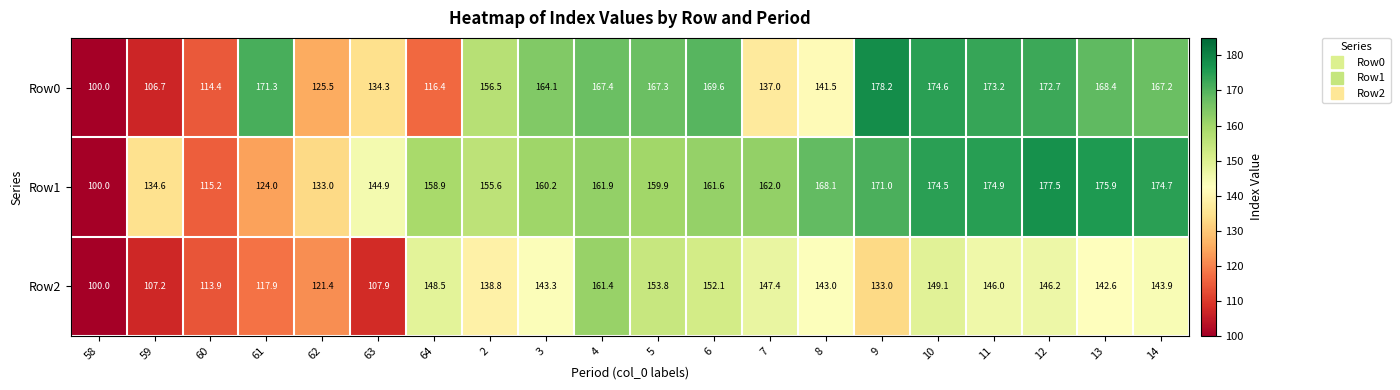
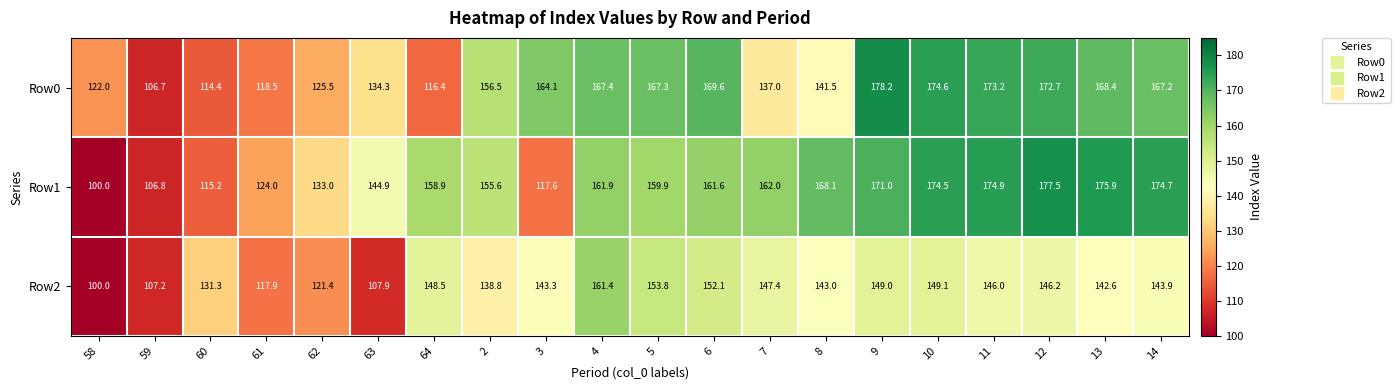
  {
    "Row0": {
-     "58": 100.0,
+     "58": 122.0,
      "59": 106.7,
      "60": 114.4,
-     "61": 171.3,
+     "61": 118.5,
      "62": 125.5,
      "63": 134.3,
      "64": 116.4,
      "2": 156.5,
      "3": 164.1,
      "4": 167.4,
      "5": 167.3,
      "6": 169.6,
      "7": 137.0,
      "8": 141.5,
      "9": 178.2,
      "10": 174.6,
      "11": 173.2,
      "12": 172.7,
      "13": 168.4,
      "14": 167.2
    },
    "Row1": {
      "58": 100.0,
-     "59": 134.6,
+     "59": 106.8,
      "60": 115.2,
      "61": 124.0,
      "62": 133.0,
      "63": 144.9,
      "64": 158.9,
      "2": 155.6,
-     "3": 160.2,
+     "3": 117.6,
      "4": 161.9,
      "5": 159.9,
      "6": 161.6,
      "7": 162.0,
      "8": 168.1,
      "9": 171.0,
      "10": 174.5,
      "11": 174.9,
      "12": 177.5,
      "13": 175.9,
      "14": 174.7
    },
    "Row2": {
      "58": 100.0,
      "59": 107.2,
-     "60": 113.9,
+     "60": 131.3,
      "61": 117.9,
      "62": 121.4,
      "63": 107.9,
      "64": 148.5,
      "2": 138.8,
      "3": 143.3,
      "4": 161.4,
      "5": 153.8,
      "6": 152.1,
      "7": 147.4,
      "8": 143.0,
-     "9": 133.0,
+     "9": 149.0,
      "10": 149.1,
      "11": 146.0,
      "12": 146.2,
      "13": 142.6,
      "14": 143.9
    }
  }
